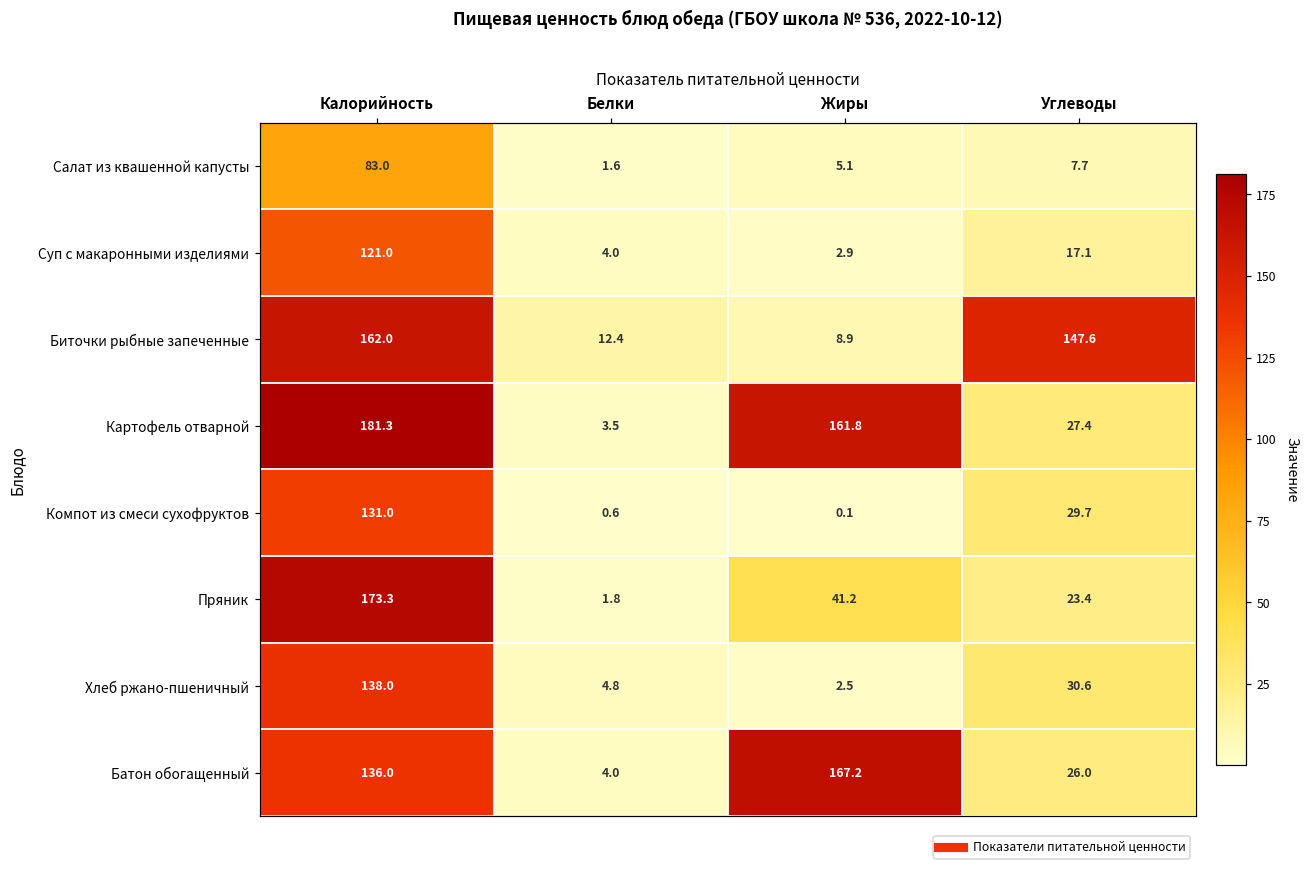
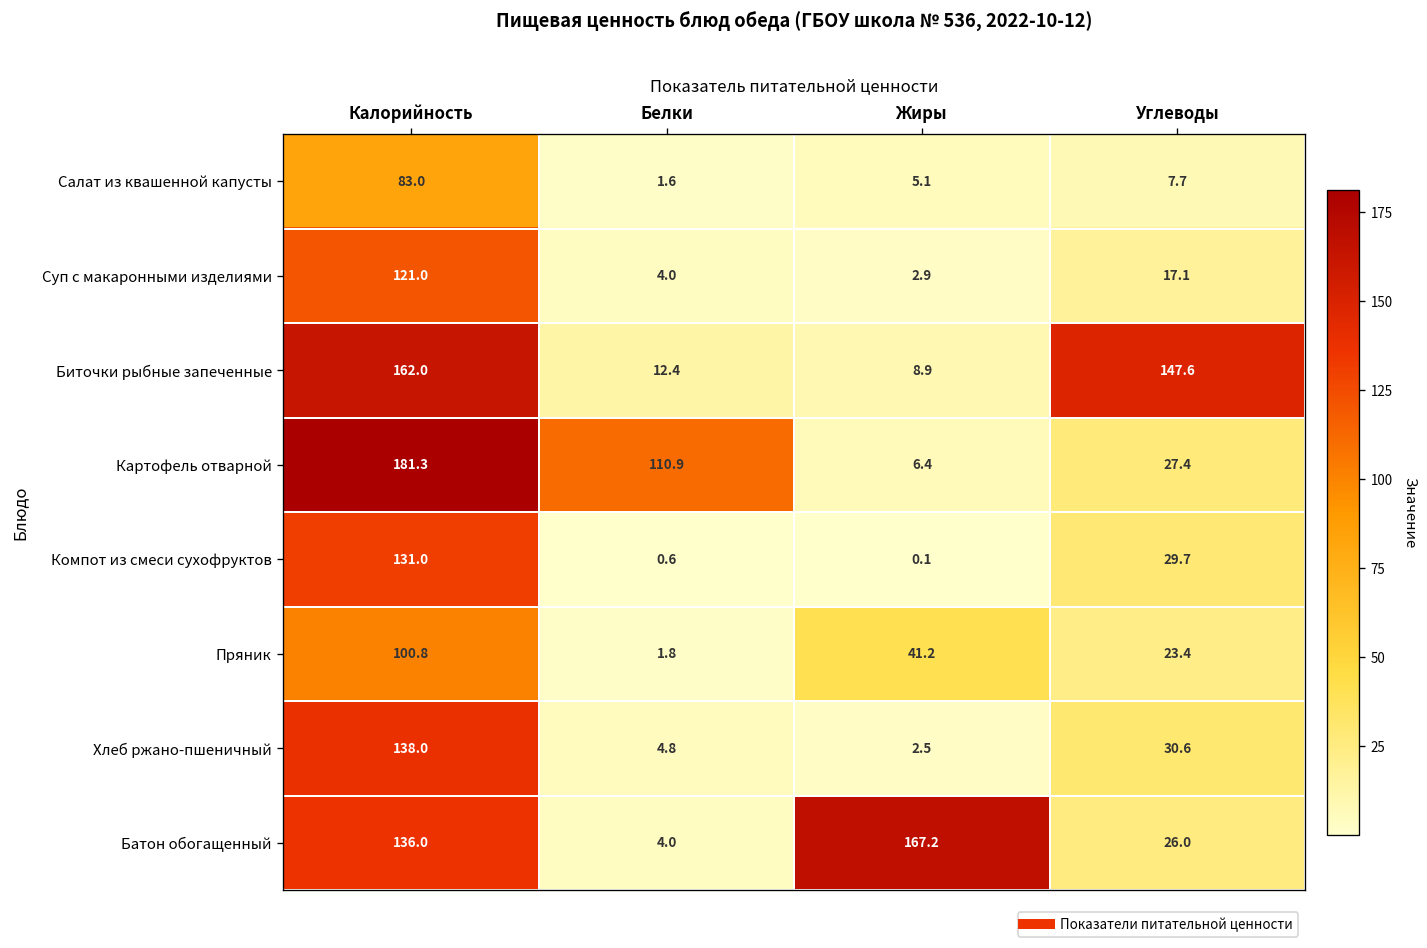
  {
    "Салат из квашенной капусты": {
      "Калорийность": 83.0,
      "Белки": 1.6,
      "Жиры": 5.1,
      "Углеводы": 7.7
    },
    "Суп с макаронными изделиями": {
      "Калорийность": 121.0,
      "Белки": 4.0,
      "Жиры": 2.9,
      "Углеводы": 17.1
    },
    "Биточки рыбные запеченные": {
      "Калорийность": 162.0,
      "Белки": 12.4,
      "Жиры": 8.9,
      "Углеводы": 147.6
    },
    "Картофель отварной": {
      "Калорийность": 181.3,
-     "Белки": 3.5,
-     "Жиры": 161.8,
+     "Белки": 110.9,
+     "Жиры": 6.4,
      "Углеводы": 27.4
    },
    "Компот из смеси сухофруктов": {
      "Калорийность": 131.0,
      "Белки": 0.6,
      "Жиры": 0.1,
      "Углеводы": 29.7
    },
    "Пряник": {
-     "Калорийность": 173.3,
+     "Калорийность": 100.8,
      "Белки": 1.8,
      "Жиры": 41.2,
      "Углеводы": 23.4
    },
    "Хлеб ржано-пшеничный": {
      "Калорийность": 138.0,
      "Белки": 4.8,
      "Жиры": 2.5,
      "Углеводы": 30.6
    },
    "Батон обогащенный": {
      "Калорийность": 136.0,
      "Белки": 4.0,
      "Жиры": 167.2,
      "Углеводы": 26.0
    }
  }
